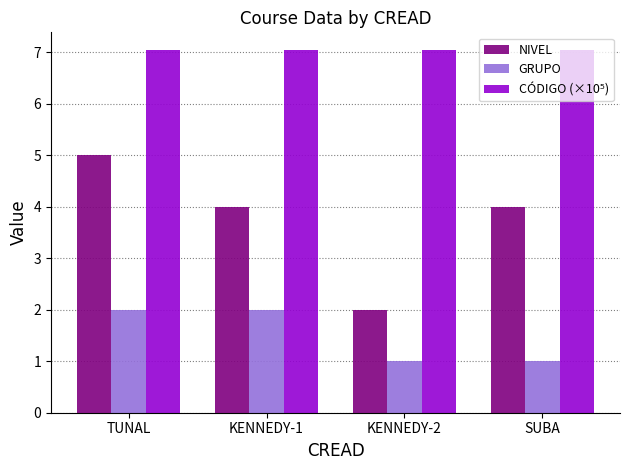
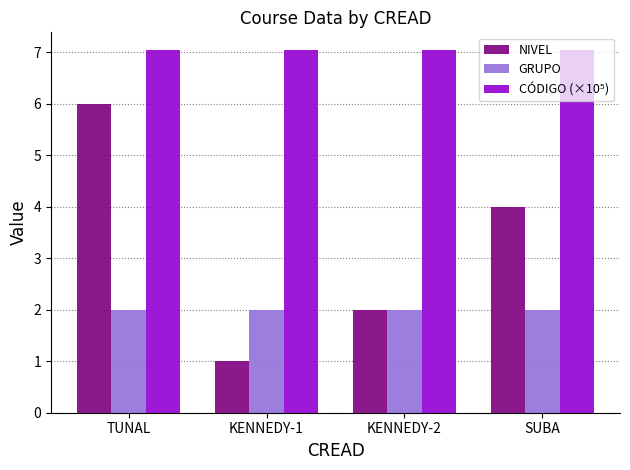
  {
    "NIVEL": {
-     "TUNAL": 5,
-     "KENNEDY-1": 4,
+     "TUNAL": 6,
+     "KENNEDY-1": 1,
      "KENNEDY-2": 2,
      "SUBA": 4
    },
    "GRUPO": {
      "TUNAL": 2,
      "KENNEDY-1": 2,
-     "KENNEDY-2": 1,
-     "SUBA": 1
+     "KENNEDY-2": 2,
+     "SUBA": 2
    },
    "CÓDIGO (×10⁵)": {
      "TUNAL": 7,
      "KENNEDY-1": 7,
      "KENNEDY-2": 7
    }
  }
